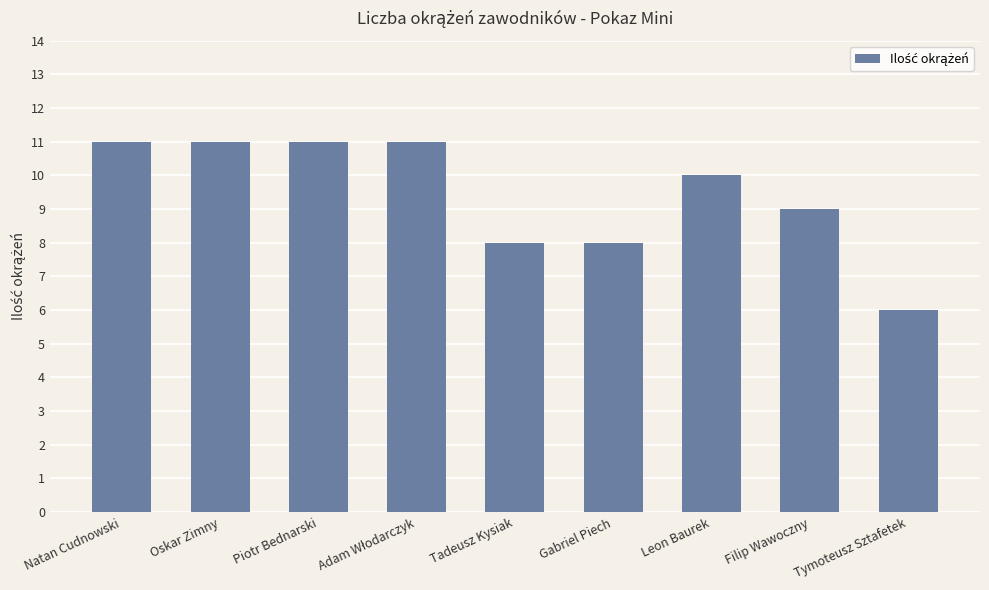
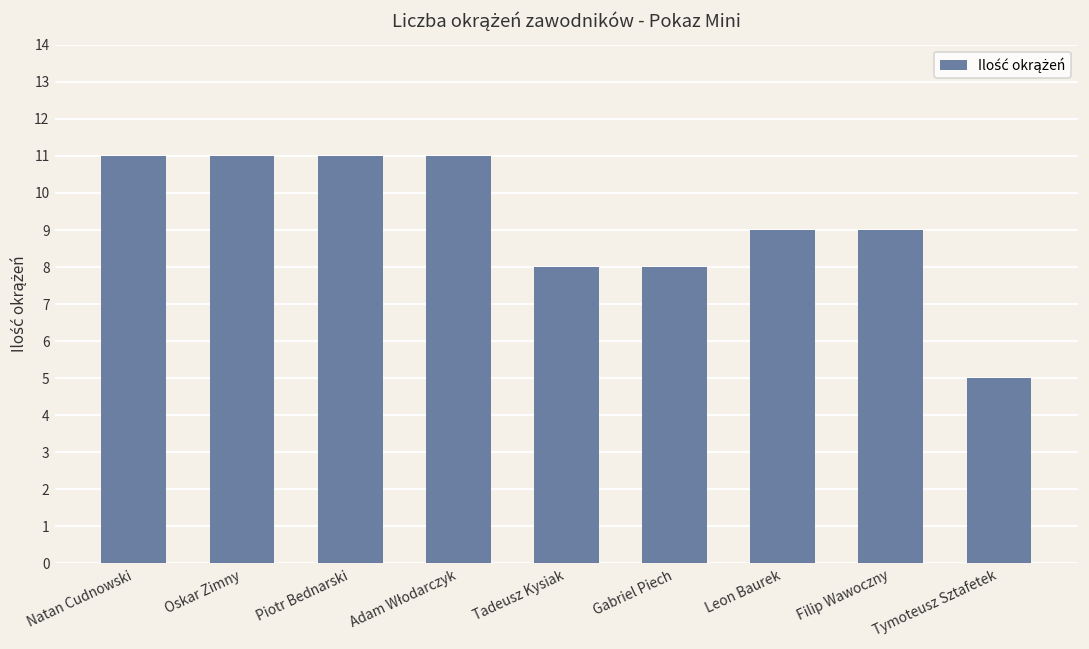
  {
    "Natan Cudnowski": 11,
    "Oskar Zimny": 11,
    "Piotr Bednarski": 11,
    "Adam Włodarczyk": 11,
    "Tadeusz Kysiak": 8,
    "Gabriel Piech": 8,
-   "Leon Baurek": 10,
+   "Leon Baurek": 9,
    "Filip Wawoczny": 9,
-   "Tymoteusz Sztafetek": 6
+   "Tymoteusz Sztafetek": 5
  }
